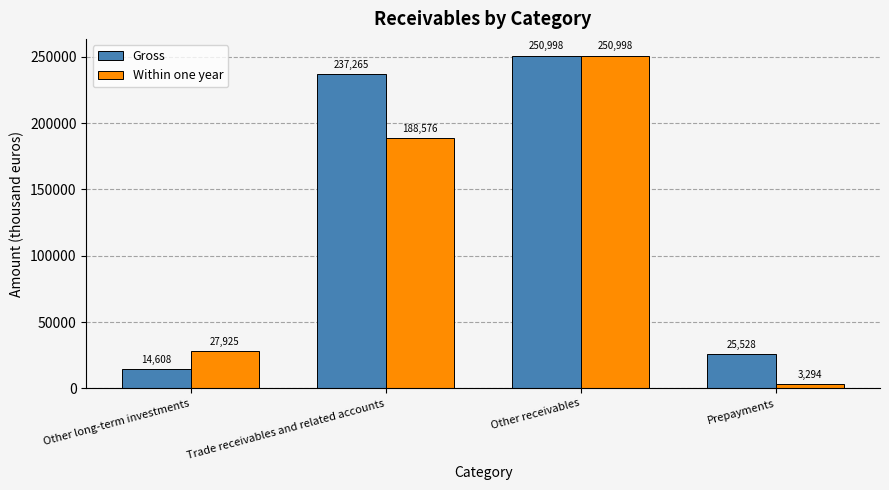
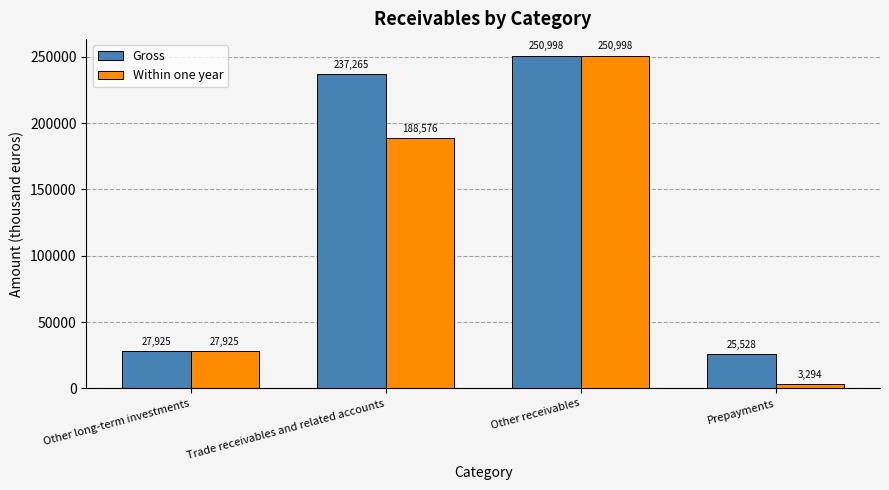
  {
    "Gross": {
-     "Other long-term investments": "14,608",
+     "Other long-term investments": "27,925",
      "Trade receivables and related accounts": "237,265",
      "Other receivables": "250,998",
      "Prepayments": "25,528"
    },
    "Within one year": {
      "Other long-term investments": "27,925",
      "Trade receivables and related accounts": "188,576",
      "Other receivables": "250,998",
      "Prepayments": "3,294"
    }
  }
